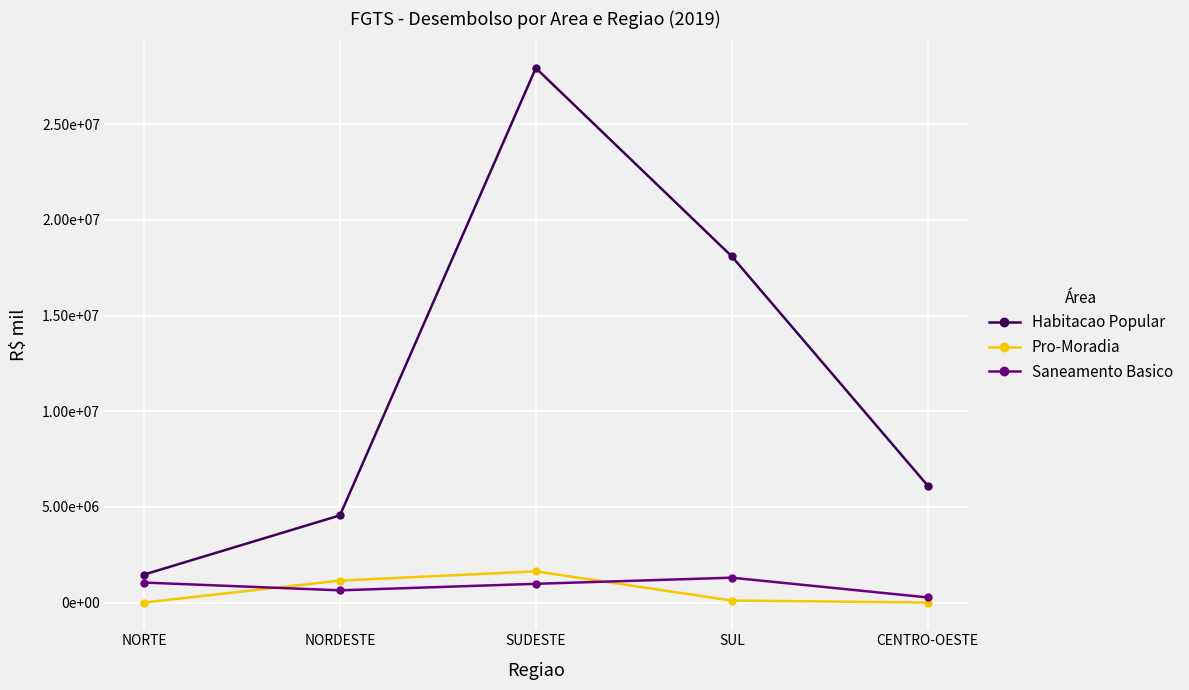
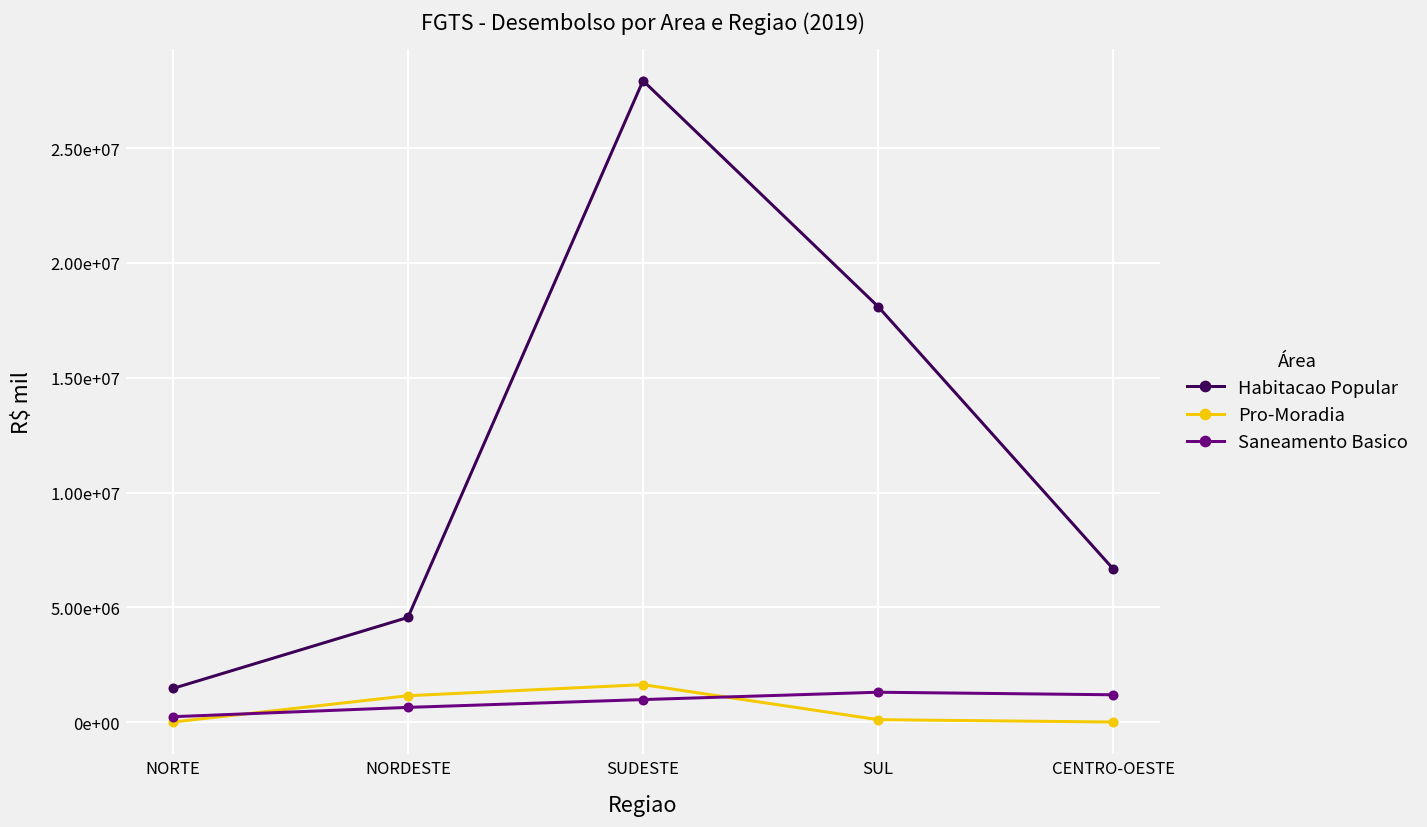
  {
    "Habitacao Popular": {
      "NORTE": 1500000,
      "NORDESTE": 4600000,
      "SUDESTE": 27900000,
      "SUL": 18100000,
-     "CENTRO-OESTE": 6100000
+     "CENTRO-OESTE": 6700000
    },
    "Pro-Moradia": {
      "NORTE": 0,
      "NORDESTE": 1100000,
      "SUDESTE": 1600000,
      "SUL": 100000,
      "CENTRO-OESTE": 0
    },
    "Saneamento Basico": {
-     "NORTE": 1000000,
+     "NORTE": 200000,
      "NORDESTE": 600000,
      "SUDESTE": 1000000,
      "SUL": 1300000,
-     "CENTRO-OESTE": 300000
+     "CENTRO-OESTE": 1200000
    }
  }
